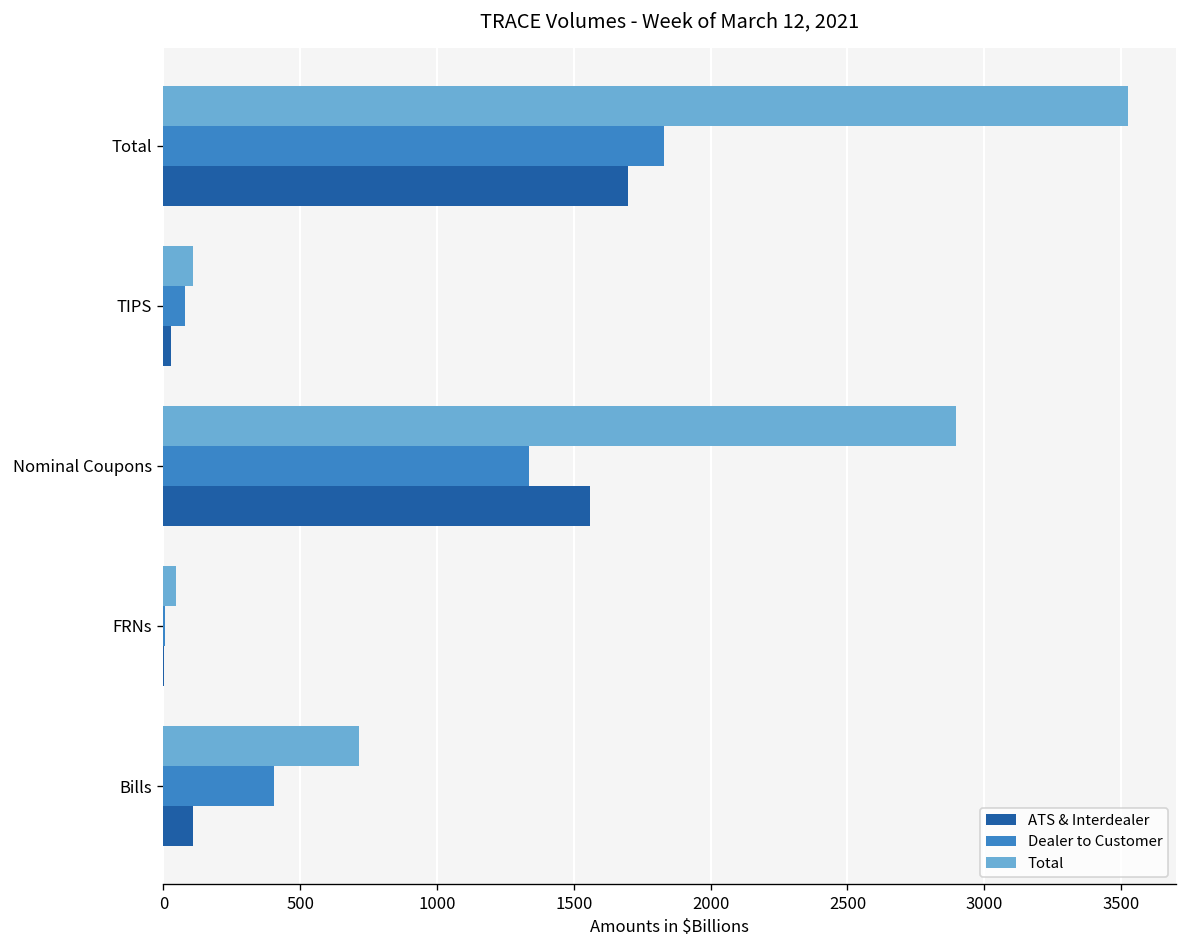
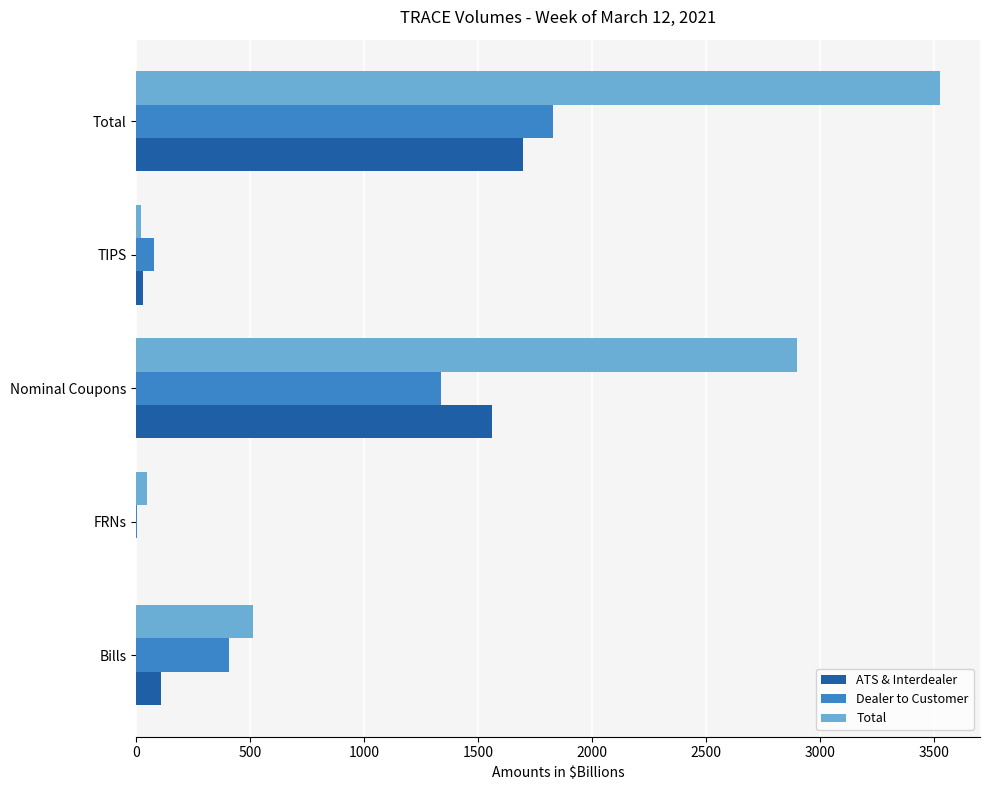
  {
    "Total": {
      "Total": 3520,
-     "TIPS": 110,
+     "TIPS": 20,
      "Nominal Coupons": 2900,
      "FRNs": 50,
-     "Bills": 720
+     "Bills": 510
    }
  }
